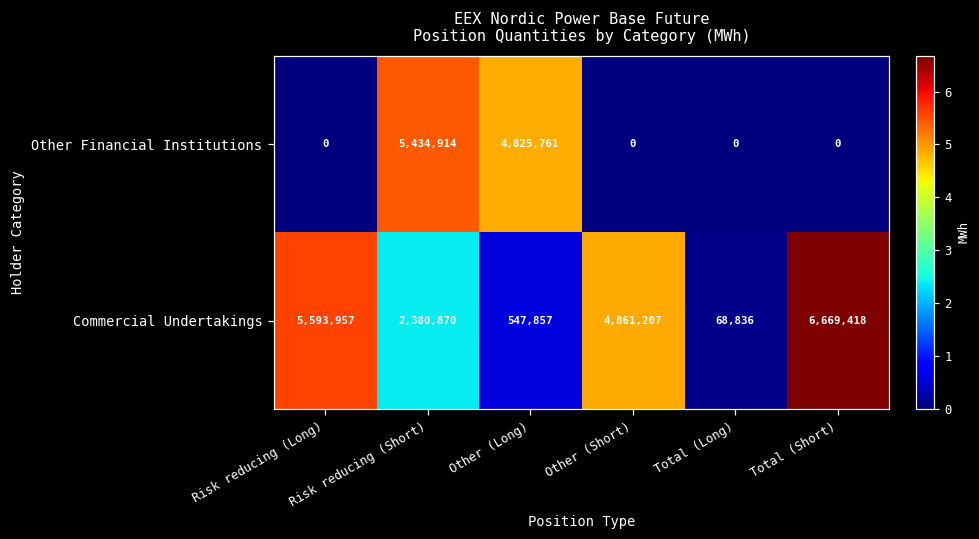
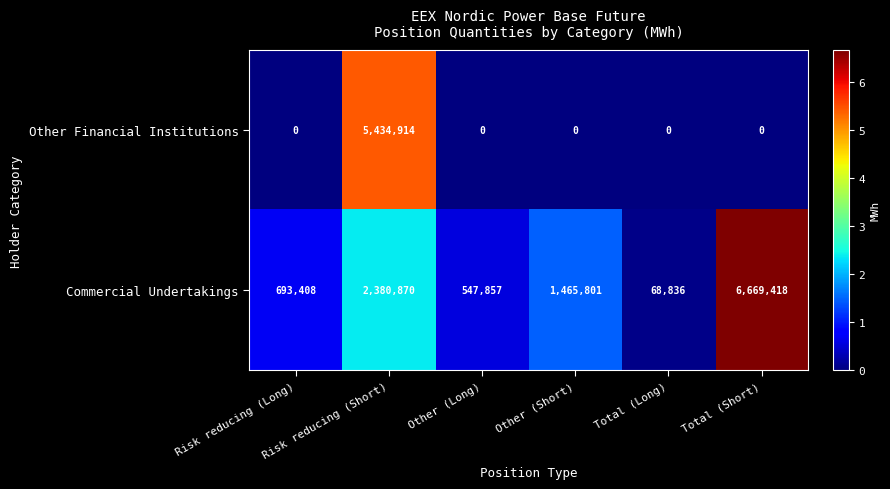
  {
    "Other Financial Institutions": {
      "Risk reducing (Long)": "0",
      "Risk reducing (Short)": "5,434,914",
-     "Other (Long)": "4,825,761",
+     "Other (Long)": "0",
      "Other (Short)": "0",
      "Total (Long)": "0",
      "Total (Short)": "0"
    },
    "Commercial Undertakings": {
-     "Risk reducing (Long)": "5,593,957",
+     "Risk reducing (Long)": "693,408",
      "Risk reducing (Short)": "2,380,870",
      "Other (Long)": "547,857",
-     "Other (Short)": "4,861,207",
+     "Other (Short)": "1,465,801",
      "Total (Long)": "68,836",
      "Total (Short)": "6,669,418"
    }
  }
